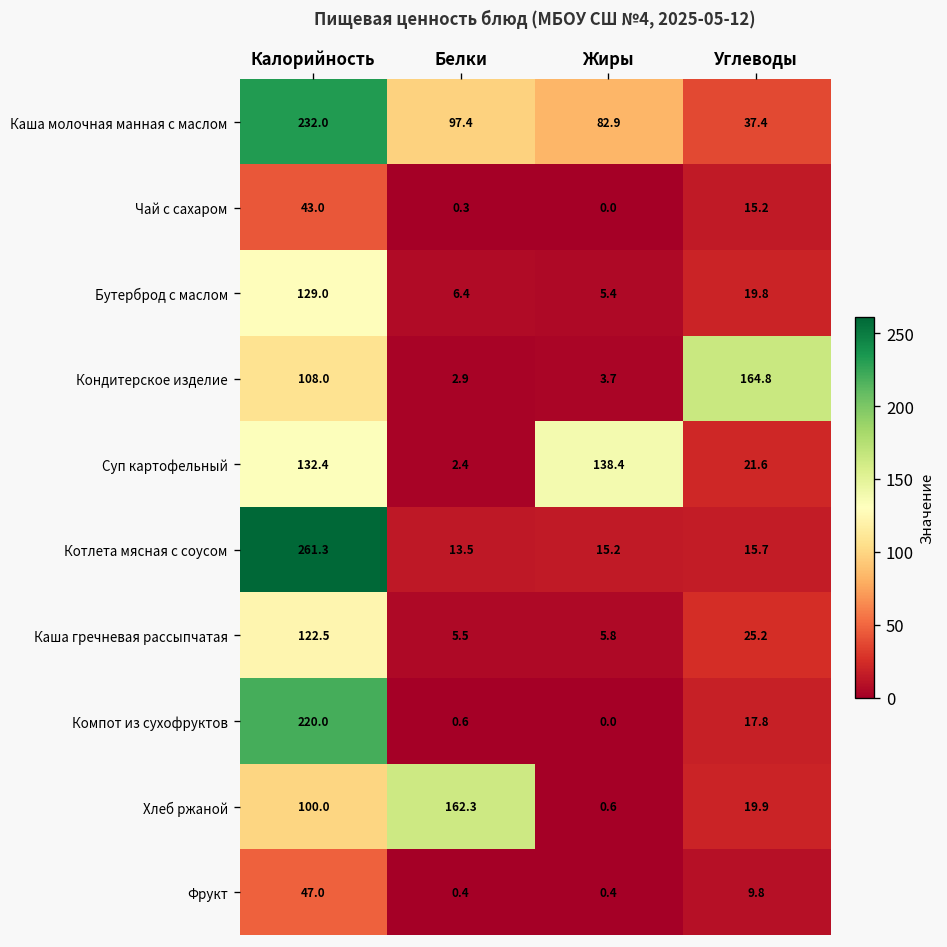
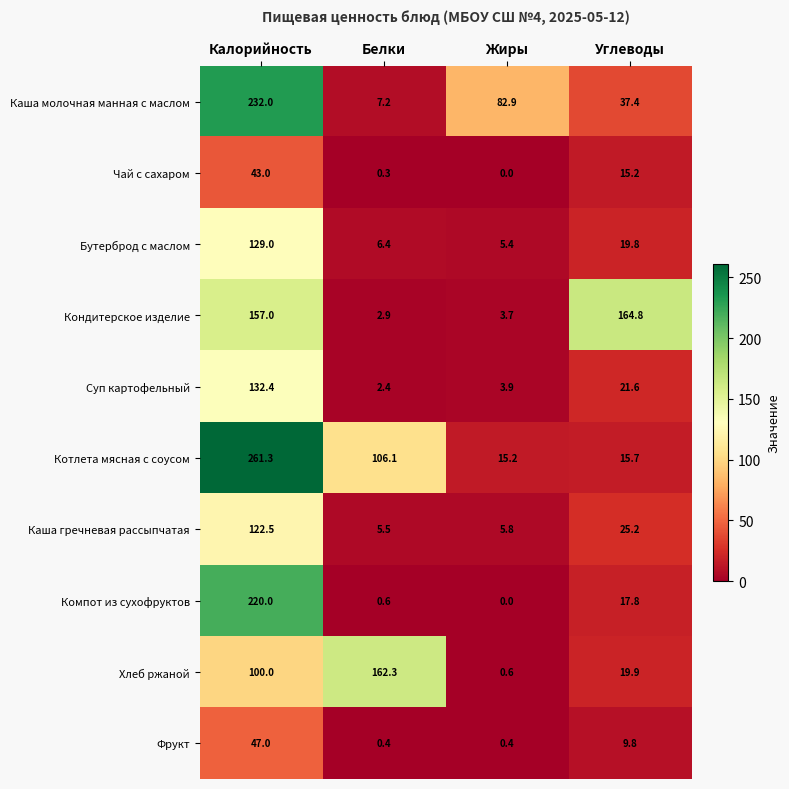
  {
    "Каша молочная манная с маслом": {
      "Калорийность": 232.0,
-     "Белки": 97.4,
+     "Белки": 7.2,
      "Жиры": 82.9,
      "Углеводы": 37.4
    },
    "Чай с сахаром": {
      "Калорийность": 43.0,
      "Белки": 0.3,
      "Жиры": 0.0,
      "Углеводы": 15.2
    },
    "Бутерброд с маслом": {
      "Калорийность": 129.0,
      "Белки": 6.4,
      "Жиры": 5.4,
      "Углеводы": 19.8
    },
    "Кондитерское изделие": {
-     "Калорийность": 108.0,
+     "Калорийность": 157.0,
      "Белки": 2.9,
      "Жиры": 3.7,
      "Углеводы": 164.8
    },
    "Суп картофельный": {
      "Калорийность": 132.4,
      "Белки": 2.4,
-     "Жиры": 138.4,
+     "Жиры": 3.9,
      "Углеводы": 21.6
    },
    "Котлета мясная с соусом": {
      "Калорийность": 261.3,
-     "Белки": 13.5,
+     "Белки": 106.1,
      "Жиры": 15.2,
      "Углеводы": 15.7
    },
    "Каша гречневая рассыпчатая": {
      "Калорийность": 122.5,
      "Белки": 5.5,
      "Жиры": 5.8,
      "Углеводы": 25.2
    },
    "Компот из сухофруктов": {
      "Калорийность": 220.0,
      "Белки": 0.6,
      "Жиры": 0.0,
      "Углеводы": 17.8
    },
    "Хлеб ржаной": {
      "Калорийность": 100.0,
      "Белки": 162.3,
      "Жиры": 0.6,
      "Углеводы": 19.9
    },
    "Фрукт": {
      "Калорийность": 47.0,
      "Белки": 0.4,
      "Жиры": 0.4,
      "Углеводы": 9.8
    }
  }
